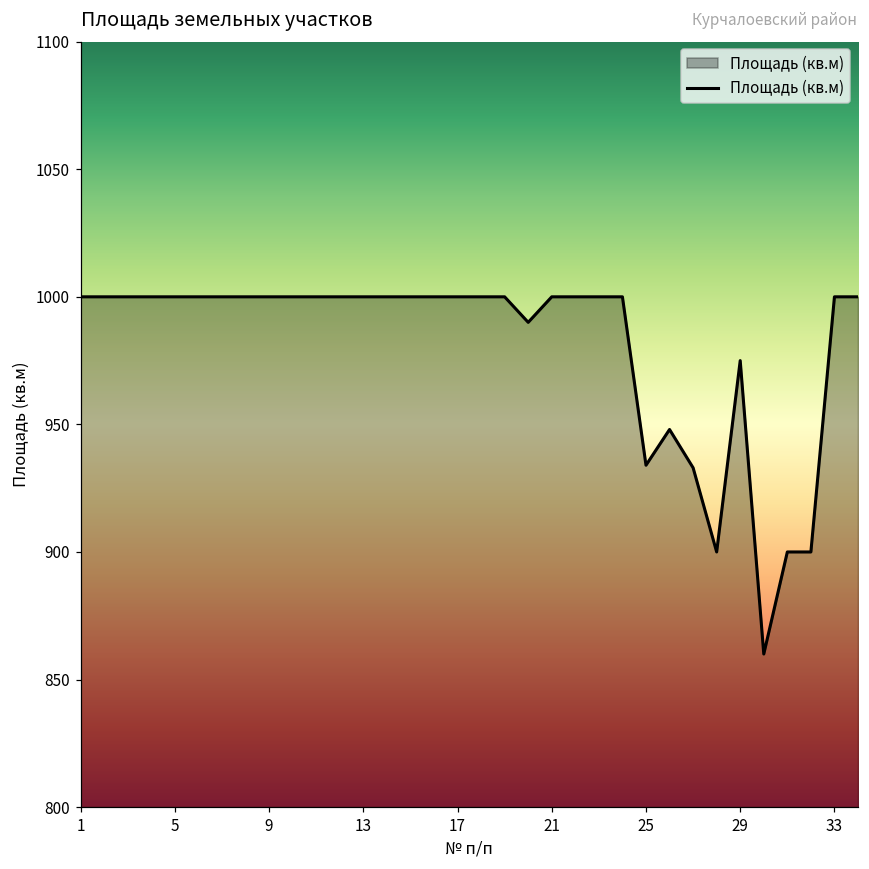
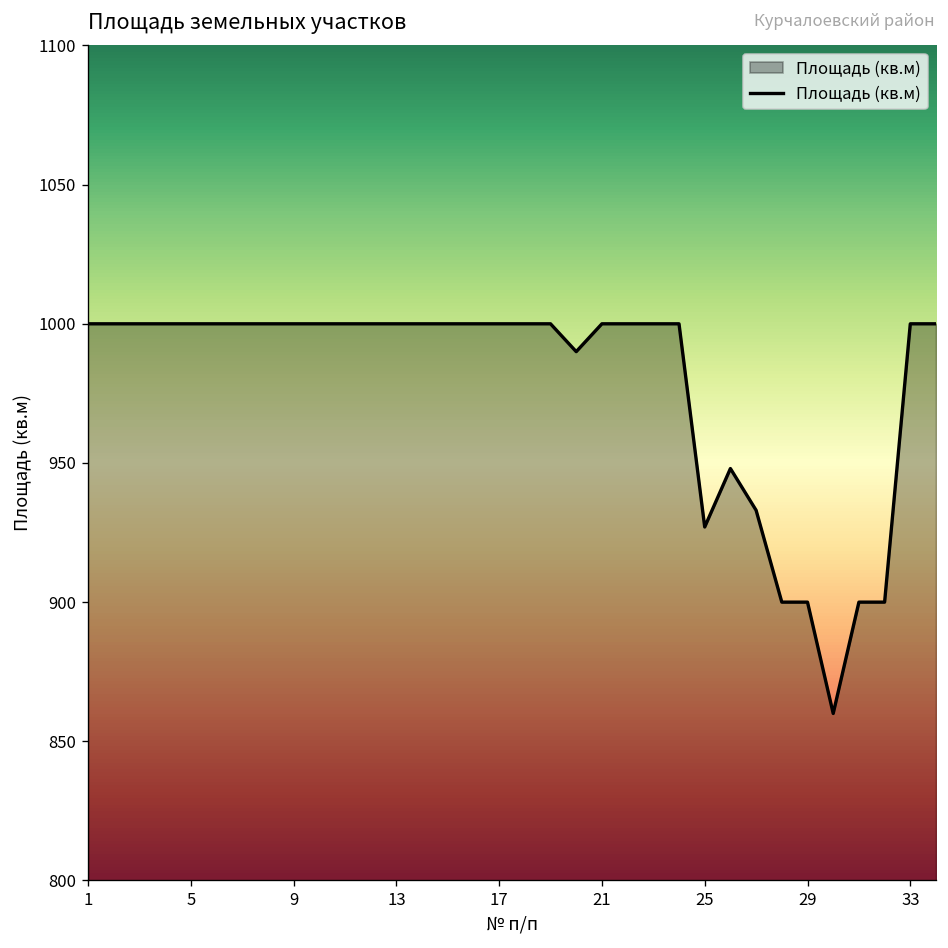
  {
    "1": 1000,
    "5": 1000,
    "9": 1000,
    "13": 1000,
    "17": 1000,
    "21": 1000,
-   "25": 934,
-   "29": 975,
+   "25": 927,
+   "29": 900,
    "33": 1000
  }
